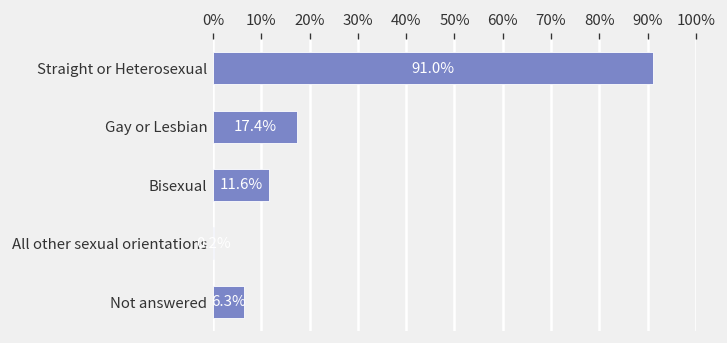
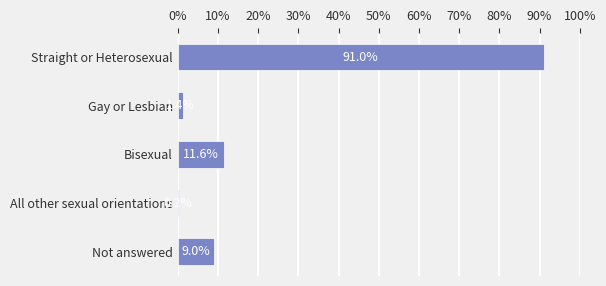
  {
    "Straight or Heterosexual": "91.0%",
-   "Gay or Lesbian": "17%",
+   "Gay or Lesbian": "1%",
    "Bisexual": "11.6%",
-   "Not answered": "6.3%"
+   "Not answered": "9.0%"
  }
